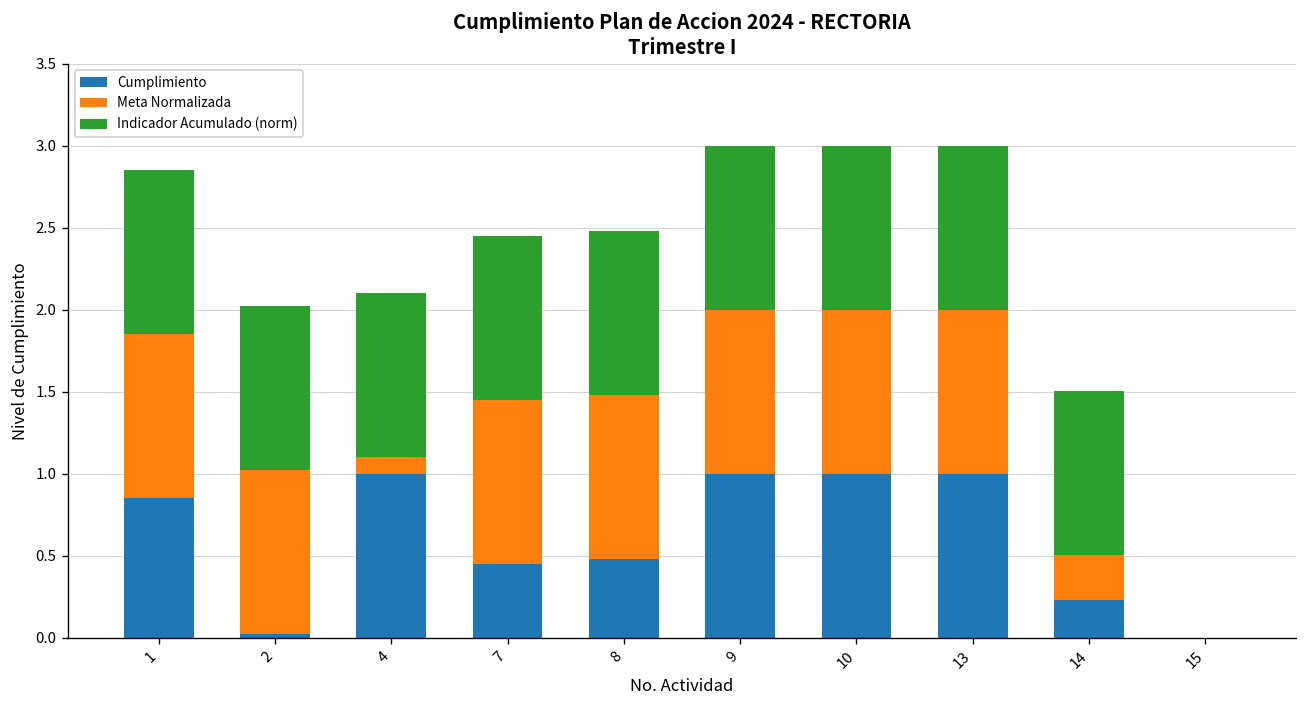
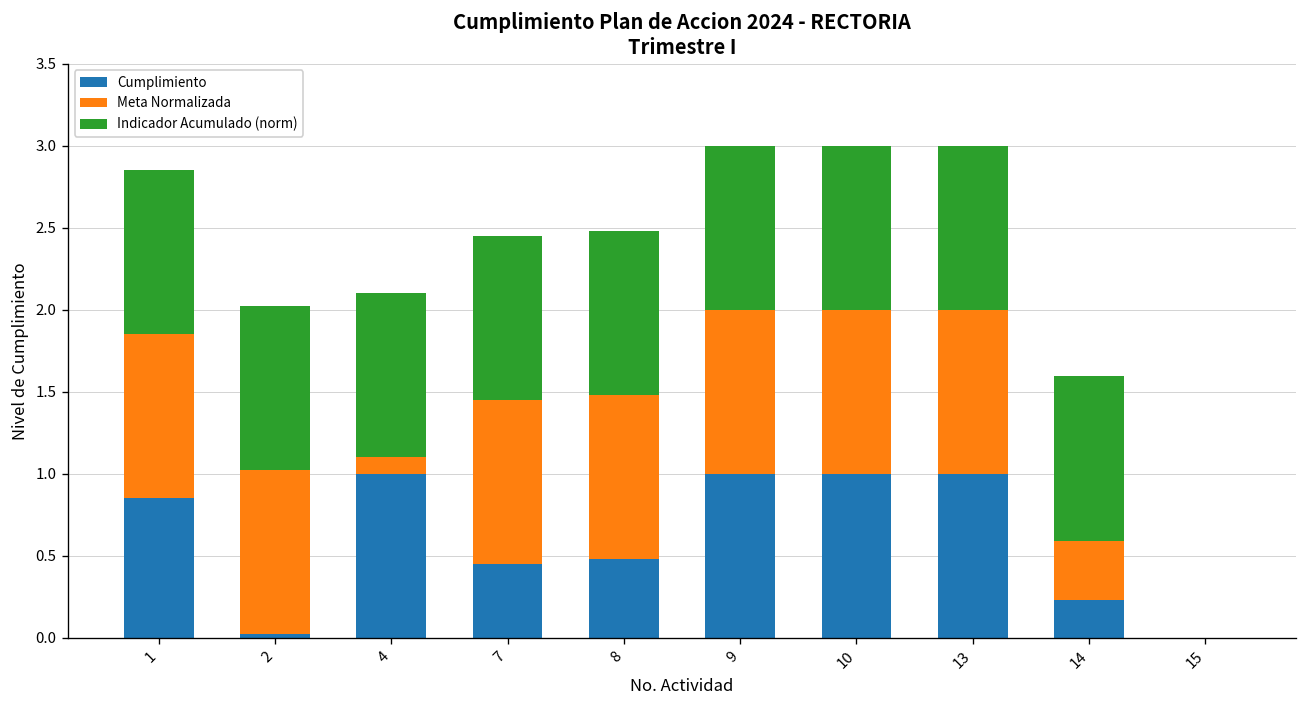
  {
    "Cumplimiento": {
      "1": 0.85,
      "2": 0.03,
      "4": 1.00,
      "7": 0.45,
      "8": 0.48,
      "9": 1.00,
      "10": 1.00,
      "13": 1.00,
      "14": 0.23,
      "15": 0.00
    },
    "Meta Normalizada": {
      "1": 1.00,
      "2": 1.00,
      "4": 0.10,
      "7": 1.00,
      "8": 1.00,
      "9": 1.00,
      "10": 1.00,
      "13": 1.00,
-     "14": 0.27,
+     "14": 0.36,
      "15": 0.00
    },
    "Indicador Acumulado (norm)": {
      "1": 1.00,
      "2": 1.00,
      "4": 1.00,
      "7": 1.00,
      "8": 1.00,
      "9": 1.00,
      "10": 1.00,
      "13": 1.00,
      "14": 1.00,
      "15": 0.00
    }
  }
